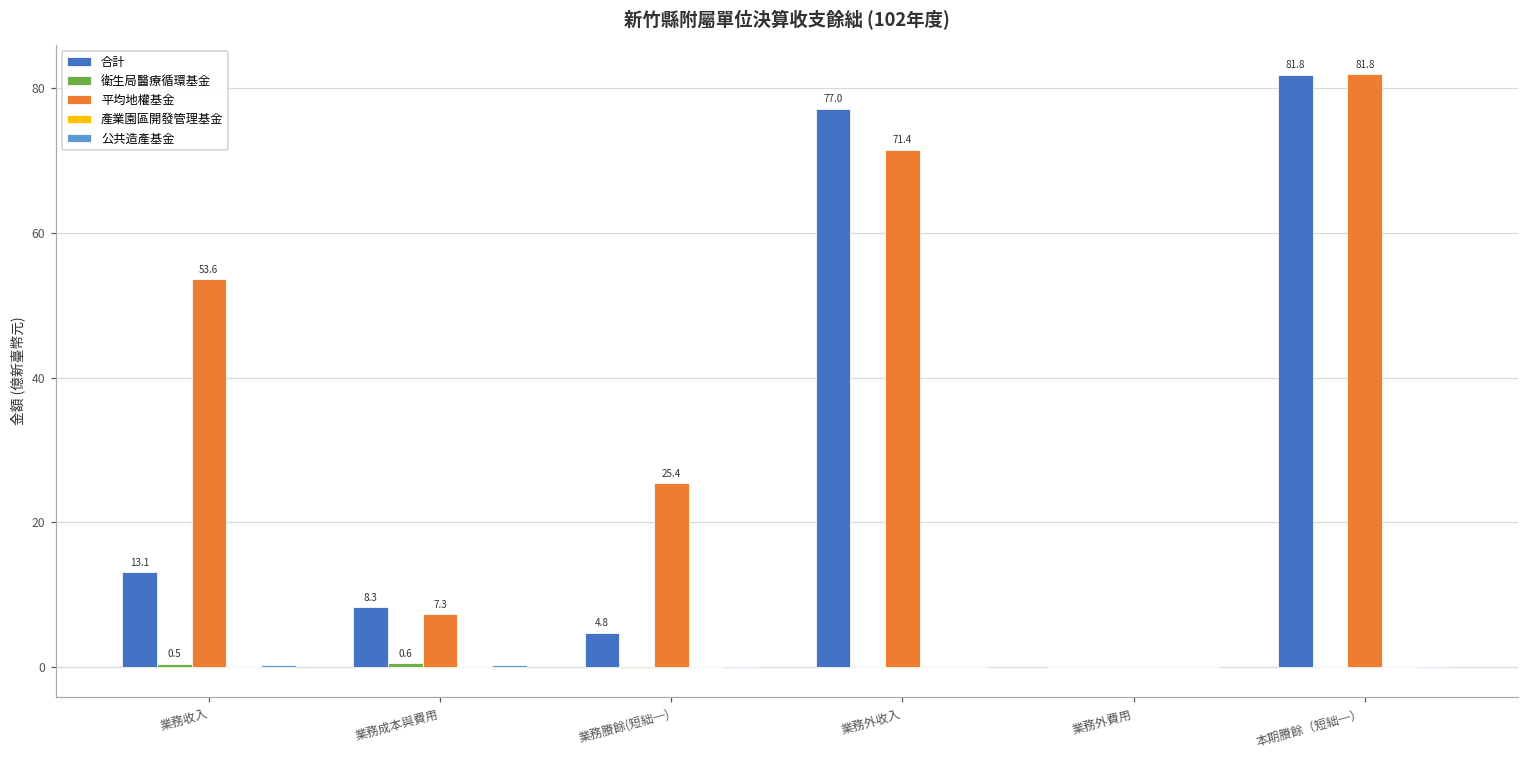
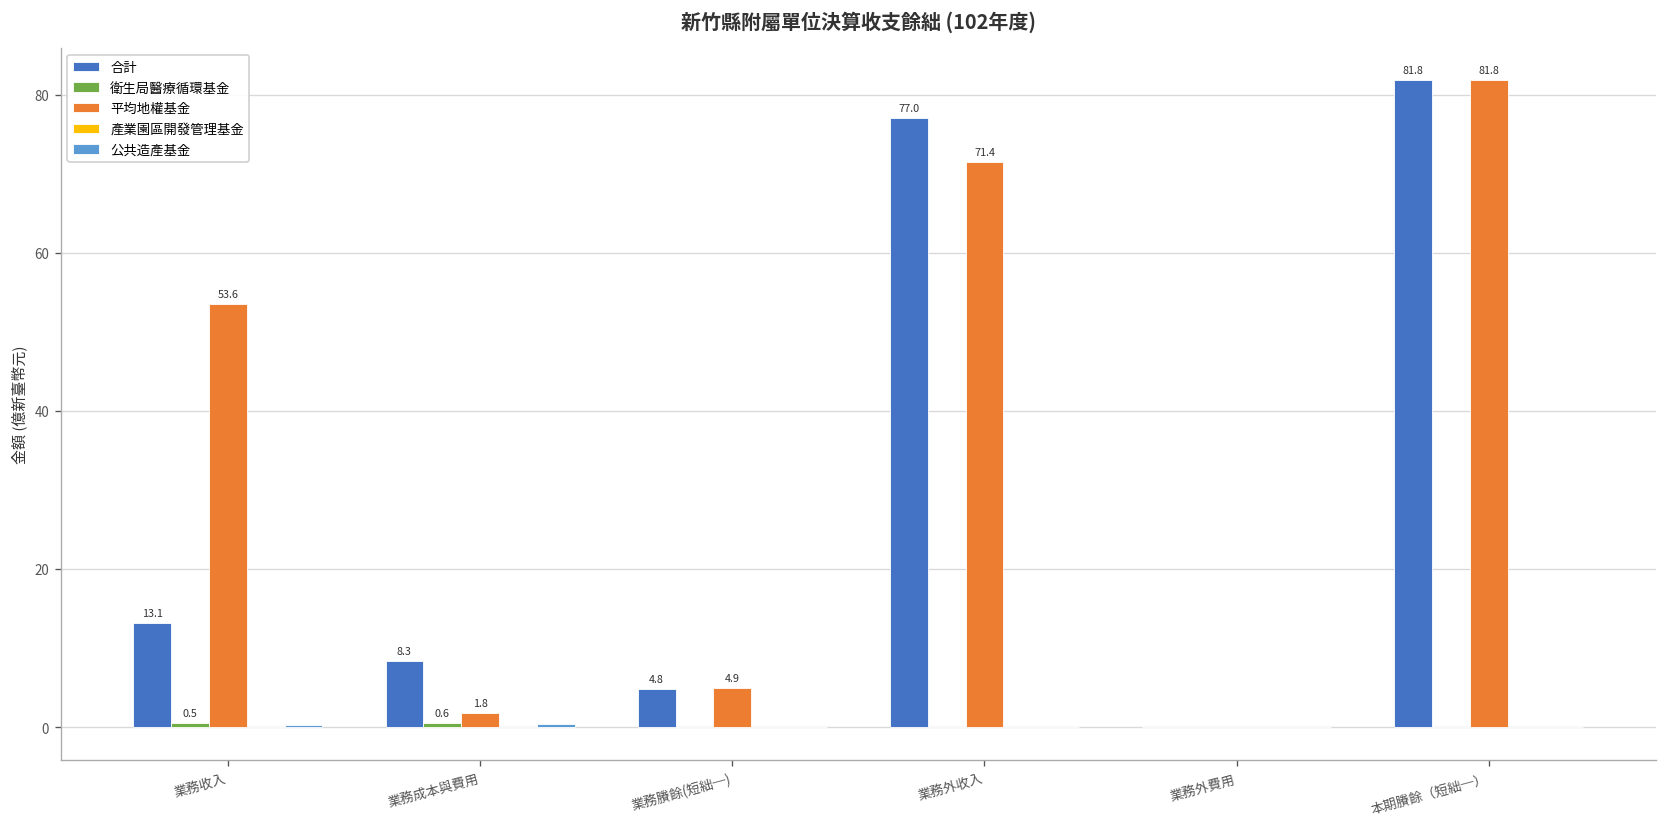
  {
    "衛生局醫療循環基金": {
      "業務收入": 0.5,
      "業務成本與費用": 0.6
    },
    "平均地權基金": {
      "業務收入": 53.6,
-     "業務成本與費用": 7.3,
-     "業務賸餘(短絀─)": 25.4,
+     "業務成本與費用": 1.8,
+     "業務賸餘(短絀─)": 4.9,
      "業務外收入": 71.4,
      "本期賸餘（短絀─）": 81.8
    },
    "產業園區開發管理基金": {
      "業務外費用": 0
    }
  }
